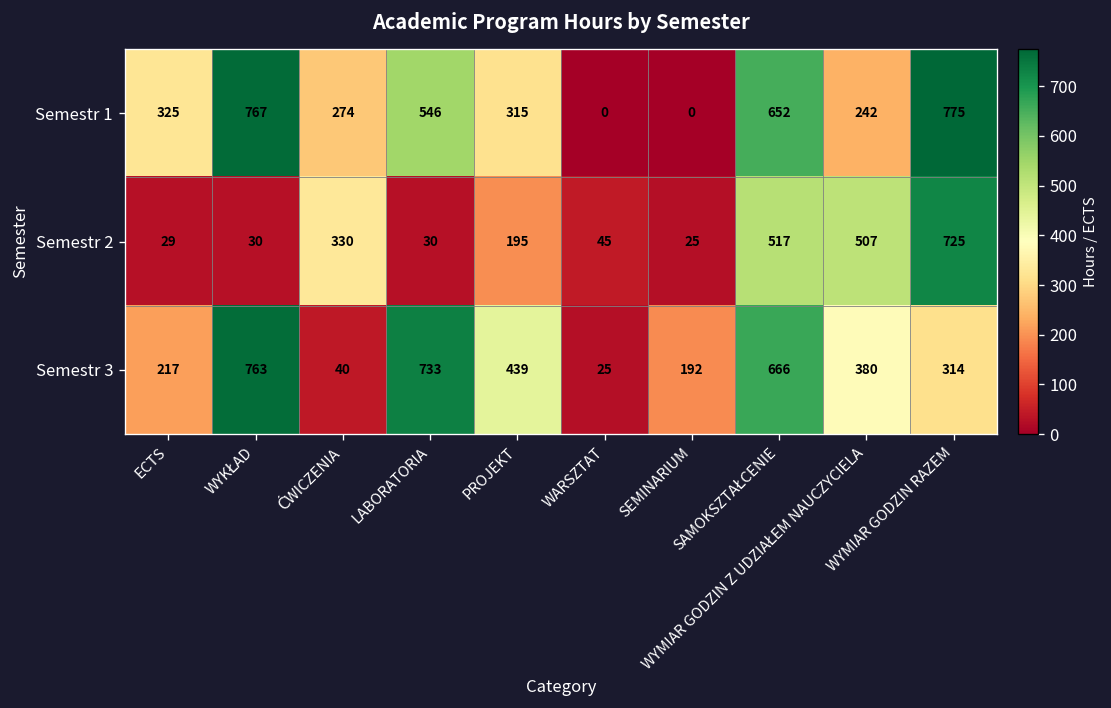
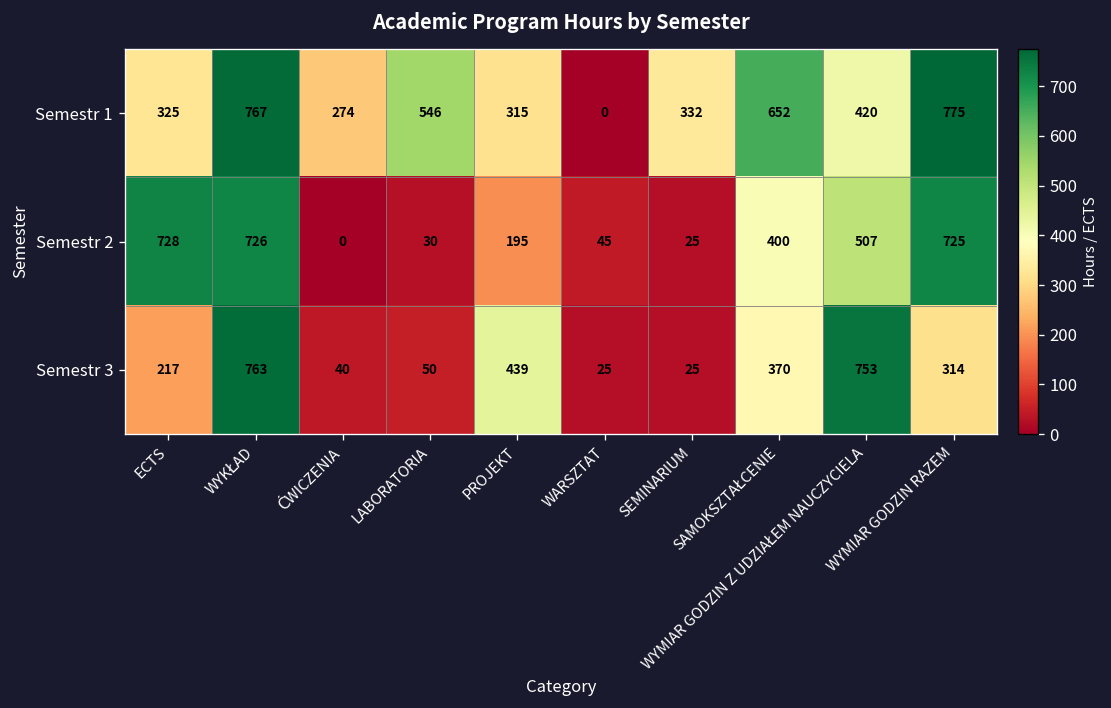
  {
    "Semestr 1": {
      "ECTS": 325,
      "WYKŁAD": 767,
      "ĆWICZENIA": 274,
      "LABORATORIA": 546,
      "PROJEKT": 315,
      "WARSZTAT": 0,
-     "SEMINARIUM": 0,
+     "SEMINARIUM": 332,
      "SAMOKSZTAŁCENIE": 652,
-     "WYMIAR GODZIN Z UDZIAŁEM NAUCZYCIELA": 242,
+     "WYMIAR GODZIN Z UDZIAŁEM NAUCZYCIELA": 420,
      "WYMIAR GODZIN RAZEM": 775
    },
    "Semestr 2": {
-     "ECTS": 29,
-     "WYKŁAD": 30,
-     "ĆWICZENIA": 330,
+     "ECTS": 728,
+     "WYKŁAD": 726,
+     "ĆWICZENIA": 0,
      "LABORATORIA": 30,
      "PROJEKT": 195,
      "WARSZTAT": 45,
      "SEMINARIUM": 25,
-     "SAMOKSZTAŁCENIE": 517,
+     "SAMOKSZTAŁCENIE": 400,
      "WYMIAR GODZIN Z UDZIAŁEM NAUCZYCIELA": 507,
      "WYMIAR GODZIN RAZEM": 725
    },
    "Semestr 3": {
      "ECTS": 217,
      "WYKŁAD": 763,
      "ĆWICZENIA": 40,
-     "LABORATORIA": 733,
+     "LABORATORIA": 50,
      "PROJEKT": 439,
      "WARSZTAT": 25,
-     "SEMINARIUM": 192,
-     "SAMOKSZTAŁCENIE": 666,
-     "WYMIAR GODZIN Z UDZIAŁEM NAUCZYCIELA": 380,
+     "SEMINARIUM": 25,
+     "SAMOKSZTAŁCENIE": 370,
+     "WYMIAR GODZIN Z UDZIAŁEM NAUCZYCIELA": 753,
      "WYMIAR GODZIN RAZEM": 314
    }
  }
